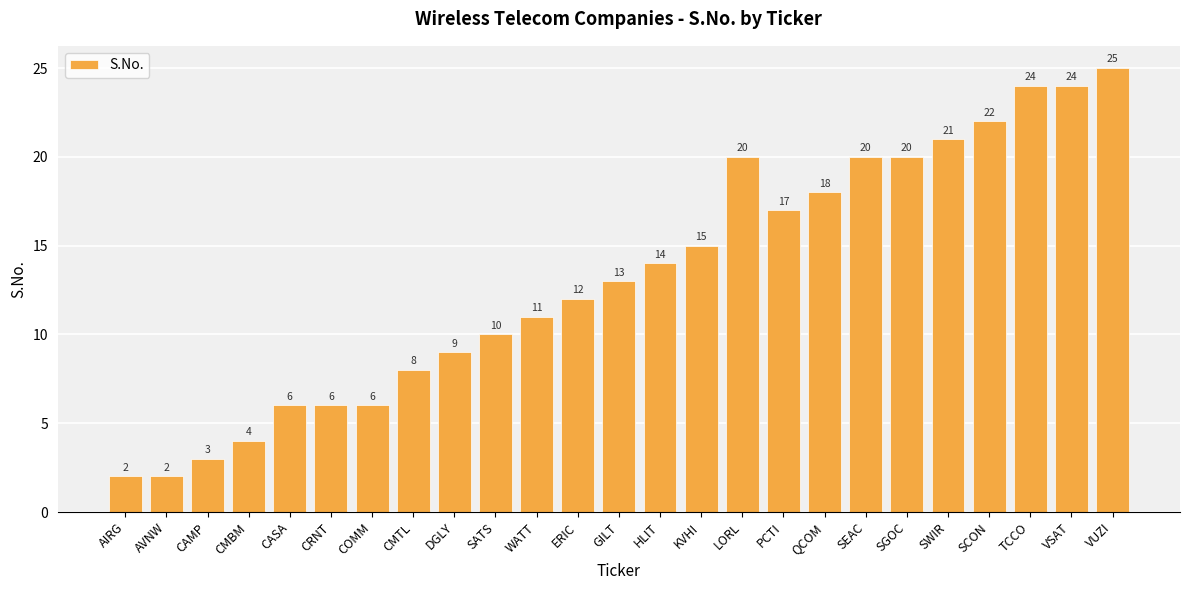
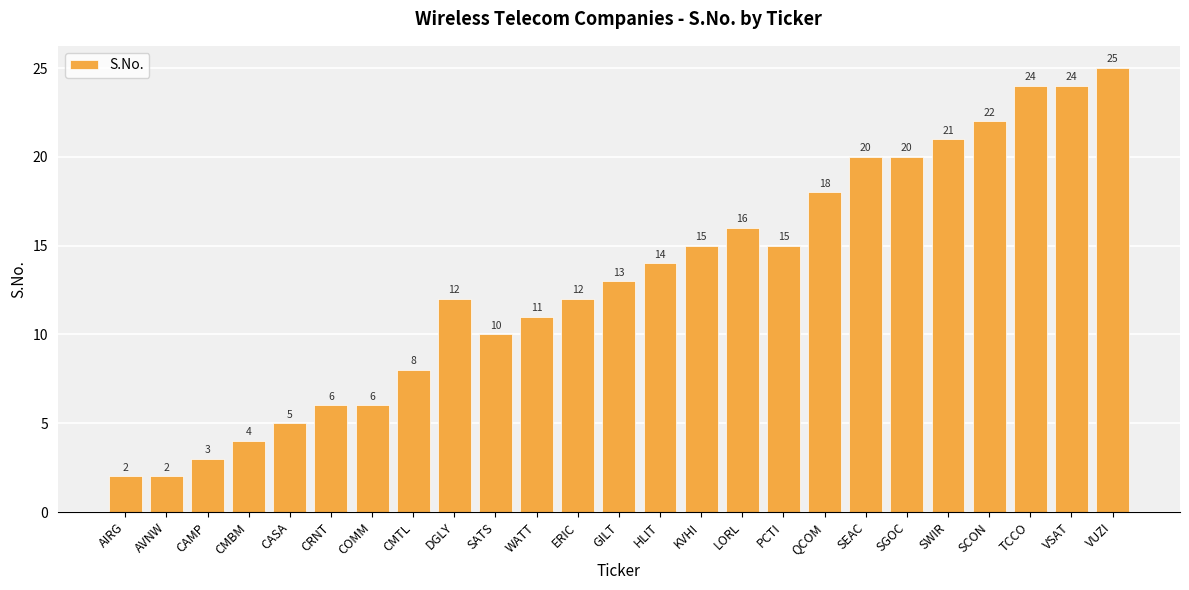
  {
    "AIRG": 2,
    "AVNW": 2,
    "CAMP": 3,
    "CMBM": 4,
-   "CASA": 6,
+   "CASA": 5,
    "CRNT": 6,
    "COMM": 6,
    "CMTL": 8,
-   "DGLY": 9,
+   "DGLY": 12,
    "SATS": 10,
    "WATT": 11,
    "ERIC": 12,
    "GILT": 13,
    "HLIT": 14,
    "KVHI": 15,
-   "LORL": 20,
-   "PCTI": 17,
+   "LORL": 16,
+   "PCTI": 15,
    "QCOM": 18,
    "SEAC": 20,
    "SGOC": 20,
    "SWIR": 21,
    "SCON": 22,
    "TCCO": 24,
    "VSAT": 24,
    "VUZI": 25
  }
